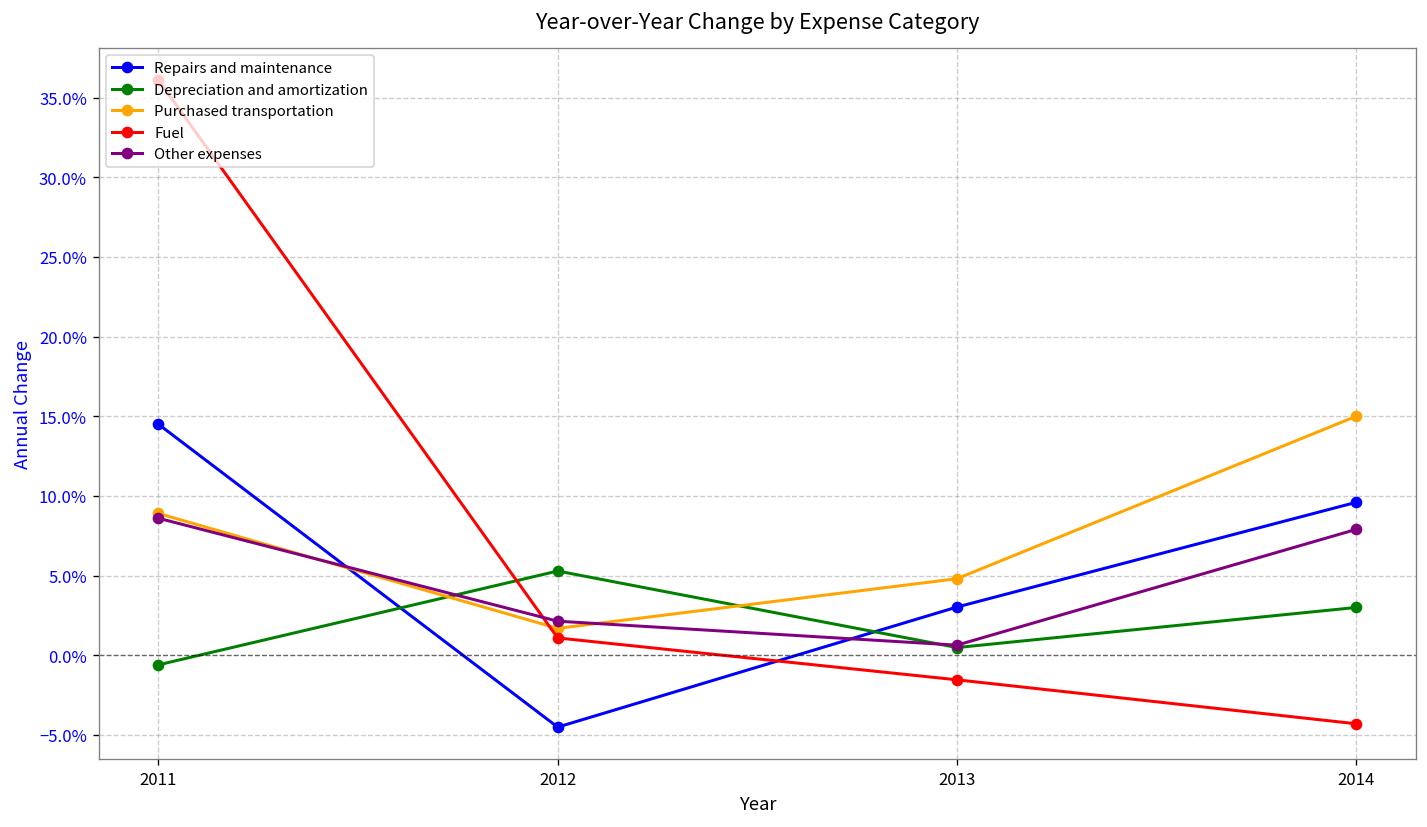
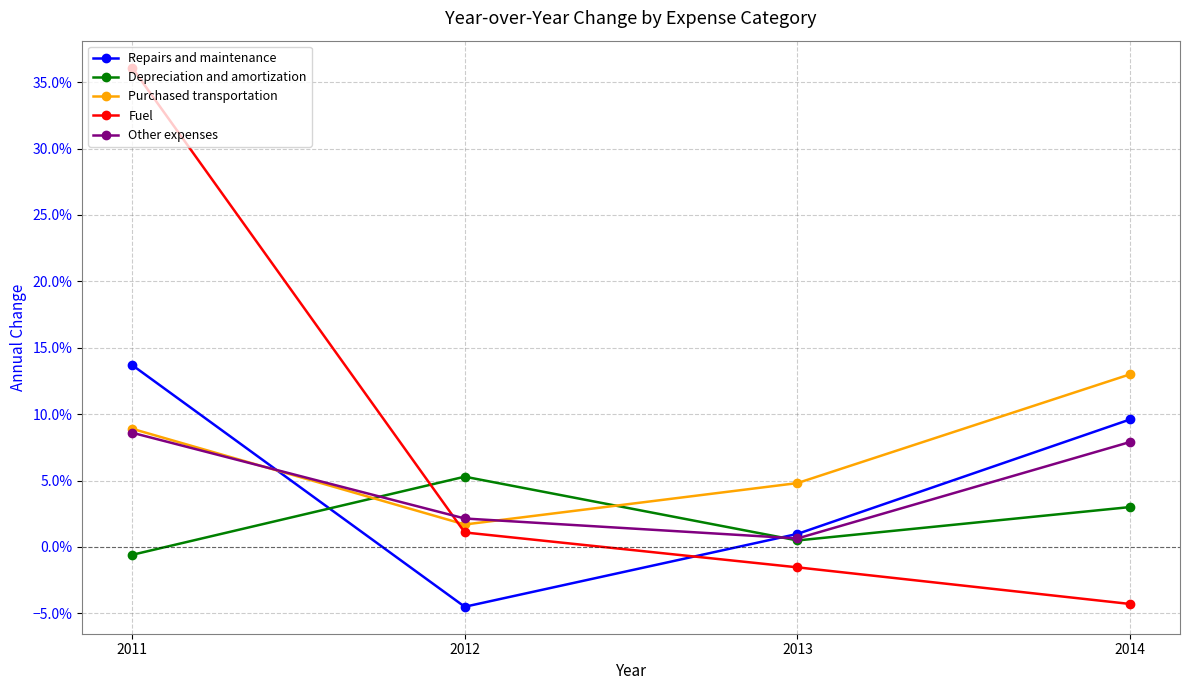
  {
    "Repairs and maintenance": {
-     "2011": "14.5%",
+     "2011": "13.7%",
      "2012": "-4.5%",
-     "2013": "3.0%",
+     "2013": "1.0%",
      "2014": "9.6%"
    },
    "Depreciation and amortization": {
      "2011": "-0.6%",
      "2012": "5.3%",
      "2014": "3.0%"
    },
    "Purchased transportation": {
      "2011": "8.9%",
      "2012": "1.7%",
      "2013": "4.8%",
-     "2014": "15.0%"
+     "2014": "13.0%"
    },
    "Fuel": {
      "2012": "1.1%",
      "2013": "-1.5%",
      "2014": "-4.3%"
    },
    "Other expenses": {
      "2011": "8.6%",
      "2012": "2.1%",
      "2014": "7.9%"
    }
  }
